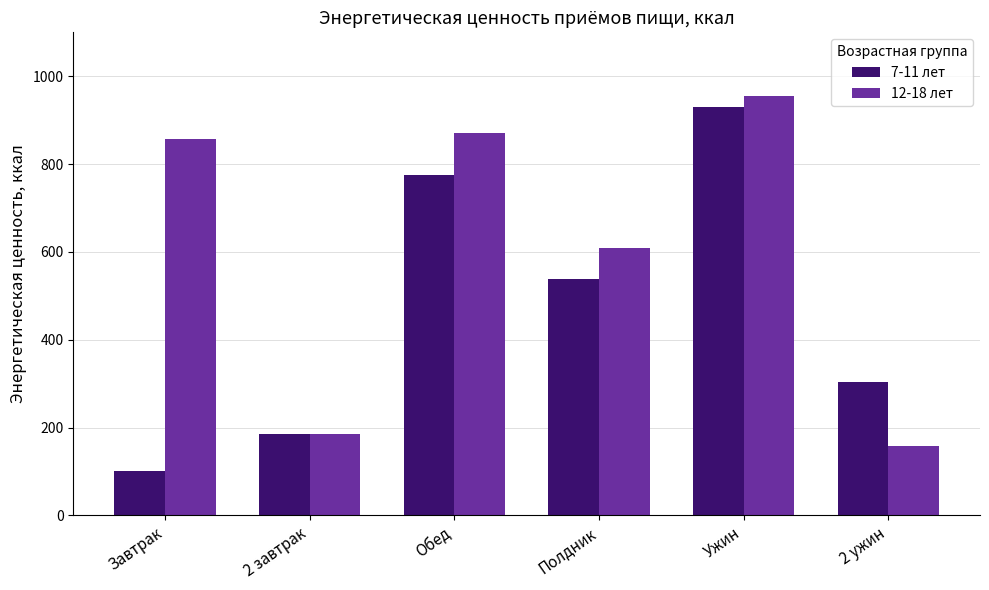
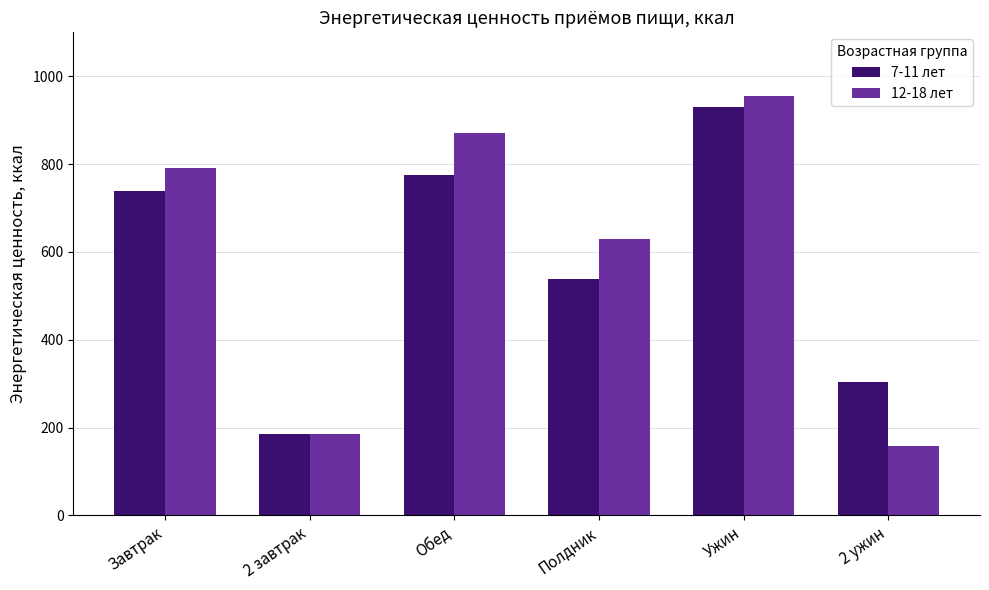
  {
    "7-11 лет": {
-     "Завтрак": 100,
+     "Завтрак": 740,
      "2 завтрак": 190,
      "Обед": 780,
      "Полдник": 540,
      "Ужин": 930,
      "2 ужин": 300
    },
    "12-18 лет": {
-     "Завтрак": 860,
+     "Завтрак": 790,
      "2 завтрак": 190,
      "Обед": 870,
-     "Полдник": 610,
+     "Полдник": 630,
      "Ужин": 950,
      "2 ужин": 160
    }
  }
